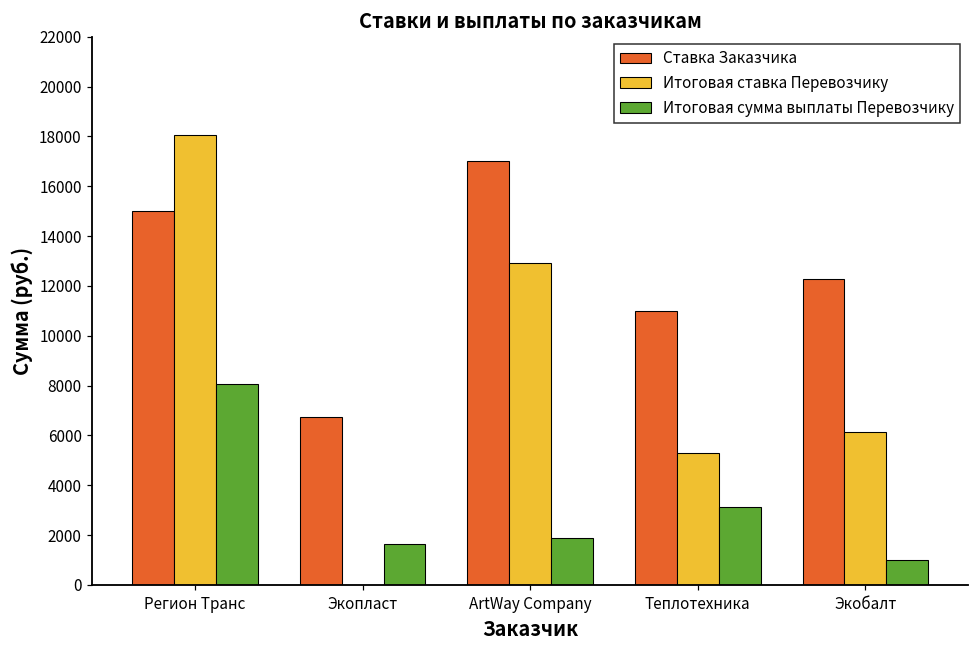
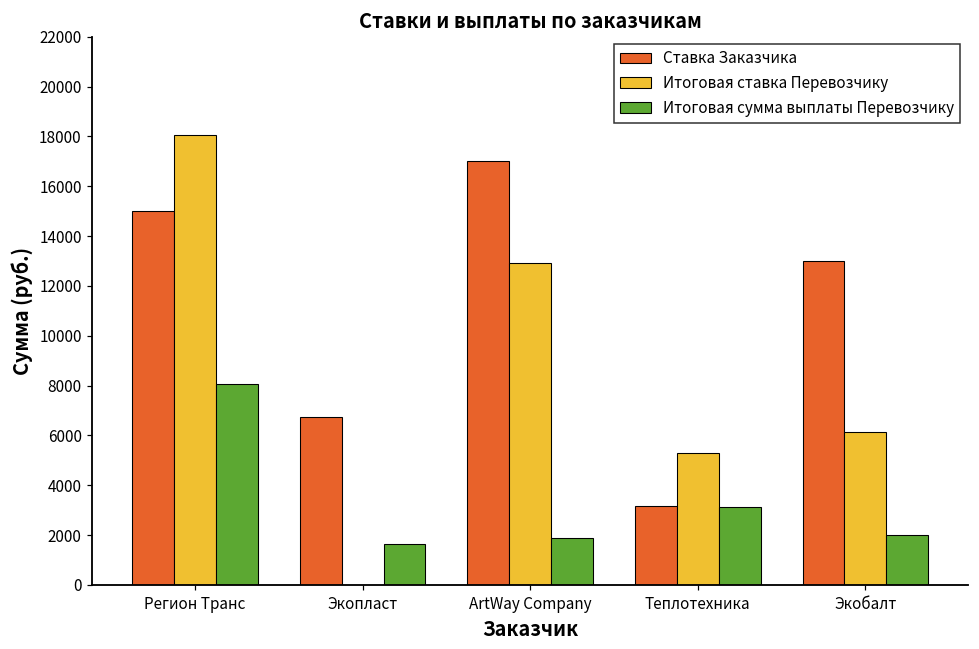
  {
    "Ставка Заказчика": {
      "Регион Транс": 15000,
      "Экопласт": 6700,
      "ArtWay Company": 17000,
-     "Теплотехника": 11000,
-     "Экобалт": 12300
+     "Теплотехника": 3200,
+     "Экобалт": 13000
    },
    "Итоговая ставка Перевозчику": {
      "Регион Транс": 18100,
      "Экопласт": 0,
      "ArtWay Company": 12900,
      "Теплотехника": 5300,
      "Экобалт": 6100
    },
    "Итоговая сумма выплаты Перевозчику": {
      "Регион Транс": 8100,
      "Экопласт": 1700,
      "ArtWay Company": 1900,
      "Теплотехника": 3100,
-     "Экобалт": 1000
+     "Экобалт": 2000
    }
  }
